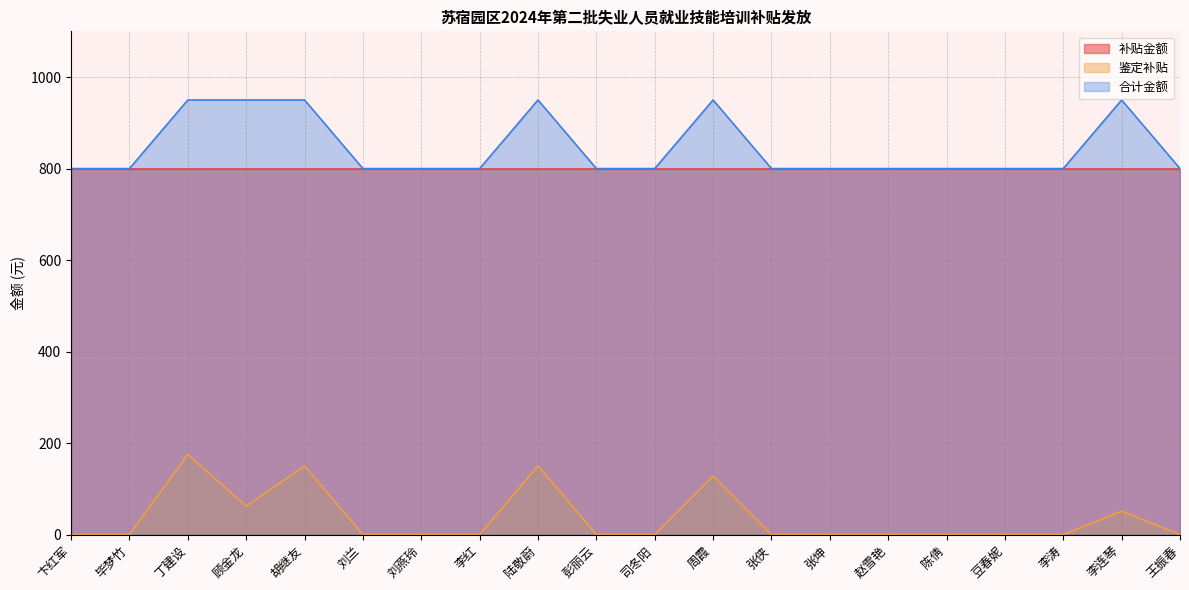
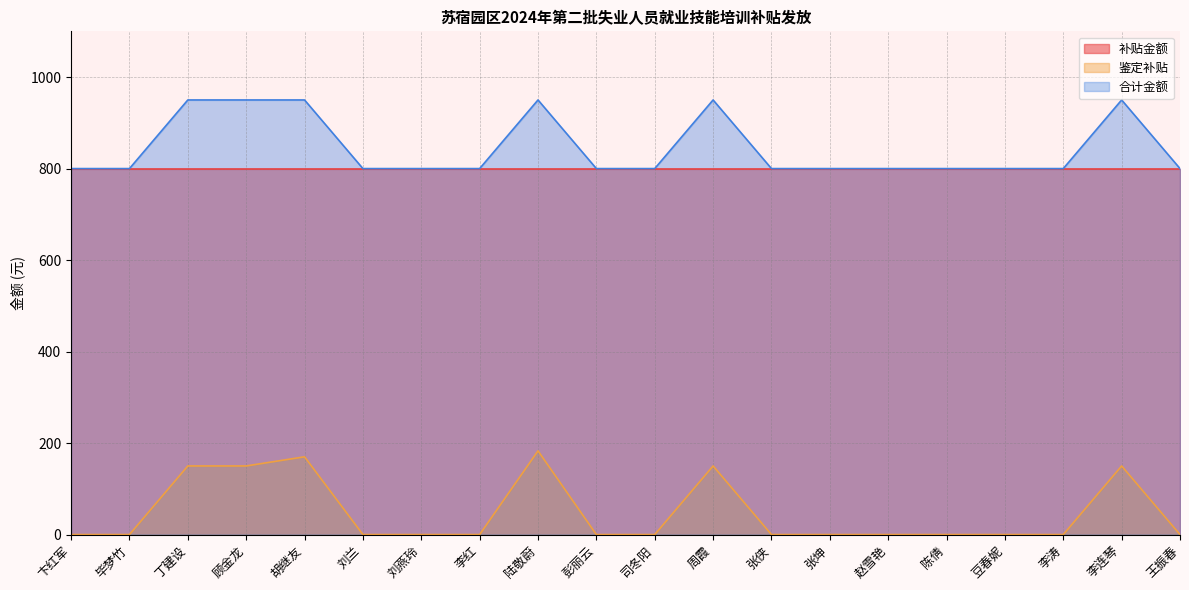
  {
    "补贴金额": {
      "丁建设": 800,
      "顾金龙": 800,
      "胡继友": 800,
      "陆敬蔚": 800,
      "周霞": 800,
      "李连琴": 800
    },
    "鉴定补贴": {
      "卞红军": 0,
      "毕梦竹": 0,
-     "丁建设": 180,
-     "顾金龙": 60,
-     "胡继友": 150,
+     "丁建设": 150,
+     "顾金龙": 150,
+     "胡继友": 170,
      "刘兰": 0,
      "刘燕玲": 0,
      "李红": 0,
-     "陆敬蔚": 150,
+     "陆敬蔚": 180,
      "彭丽云": 0,
      "司冬阳": 0,
-     "周霞": 130,
+     "周霞": 150,
      "张侠": 0,
      "张坤": 0,
      "赵雪艳": 0,
      "陈倩": 0,
      "豆春妮": 0,
      "李涛": 0,
-     "李连琴": 50,
+     "李连琴": 150,
      "王振春": 0
    },
    "合计金额": {
      "丁建设": 950,
      "顾金龙": 950,
      "胡继友": 950,
      "陆敬蔚": 950,
      "周霞": 950,
      "李连琴": 950
    }
  }
